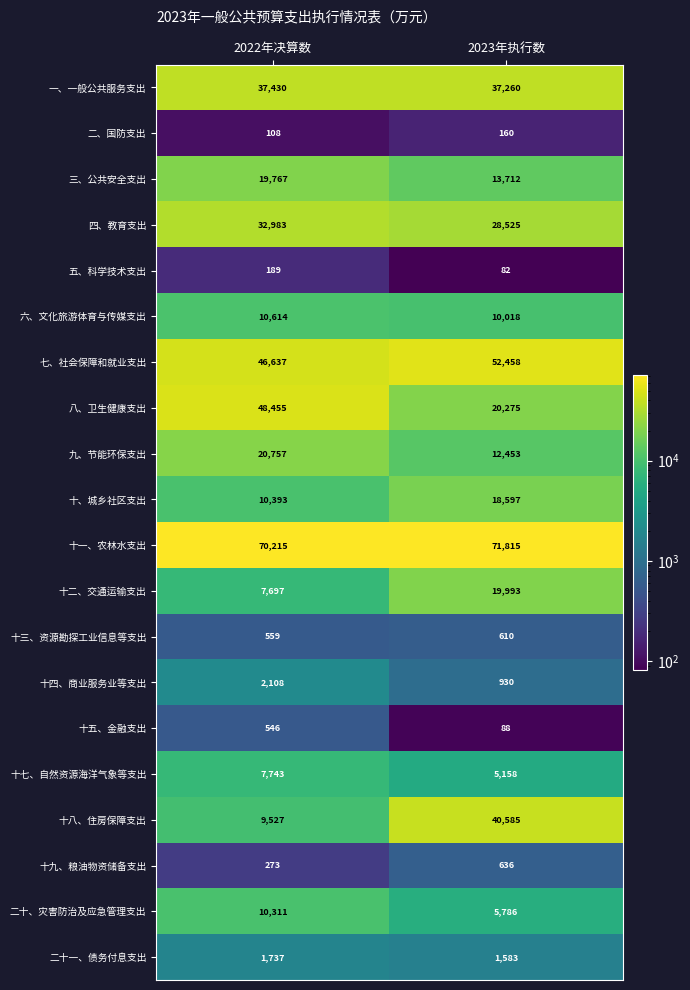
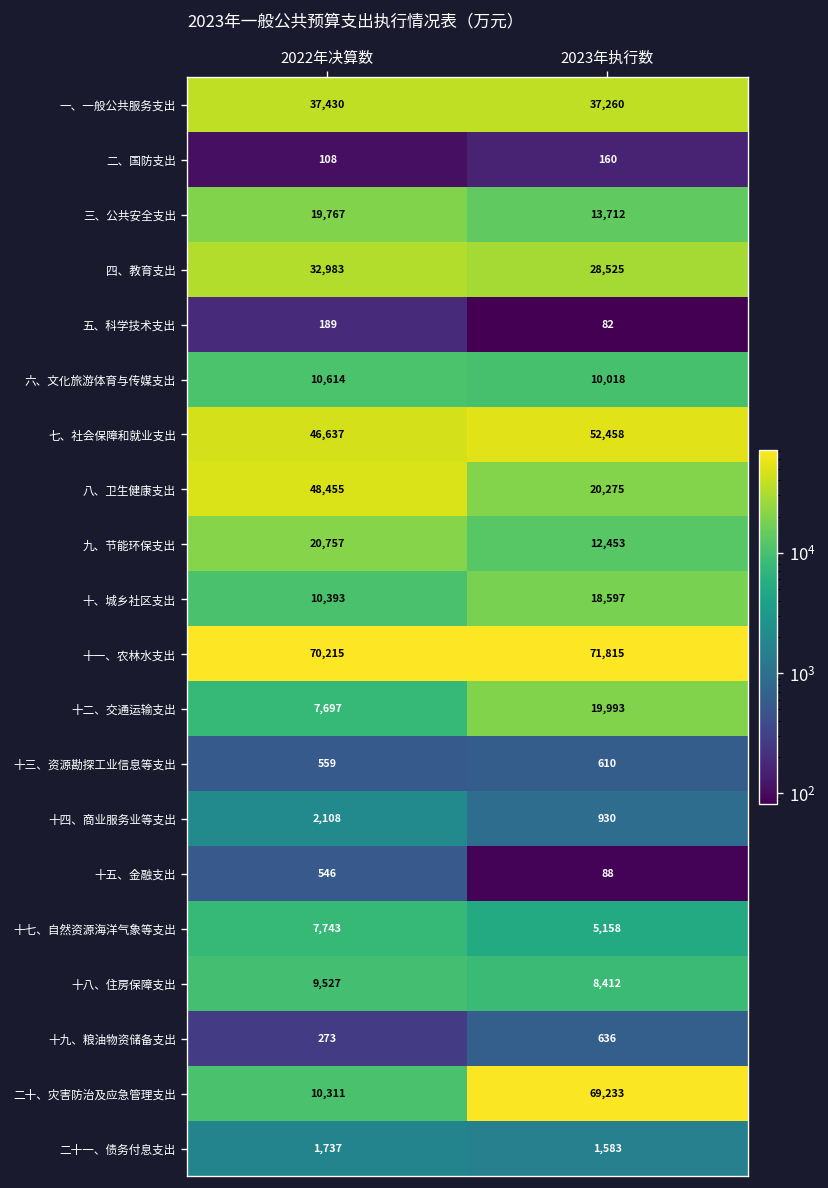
  {
    "一、一般公共服务支出": {
      "2022年决算数": "37,430",
      "2023年执行数": "37,260"
    },
    "二、国防支出": {
      "2022年决算数": "108",
      "2023年执行数": "160"
    },
    "三、公共安全支出": {
      "2022年决算数": "19,767",
      "2023年执行数": "13,712"
    },
    "四、教育支出": {
      "2022年决算数": "32,983",
      "2023年执行数": "28,525"
    },
    "五、科学技术支出": {
      "2022年决算数": "189",
      "2023年执行数": "82"
    },
    "六、文化旅游体育与传媒支出": {
      "2022年决算数": "10,614",
      "2023年执行数": "10,018"
    },
    "七、社会保障和就业支出": {
      "2022年决算数": "46,637",
      "2023年执行数": "52,458"
    },
    "八、卫生健康支出": {
      "2022年决算数": "48,455",
      "2023年执行数": "20,275"
    },
    "九、节能环保支出": {
      "2022年决算数": "20,757",
      "2023年执行数": "12,453"
    },
    "十、城乡社区支出": {
      "2022年决算数": "10,393",
      "2023年执行数": "18,597"
    },
    "十一、农林水支出": {
      "2022年决算数": "70,215",
      "2023年执行数": "71,815"
    },
    "十二、交通运输支出": {
      "2022年决算数": "7,697",
      "2023年执行数": "19,993"
    },
    "十三、资源勘探工业信息等支出": {
      "2022年决算数": "559",
      "2023年执行数": "610"
    },
    "十四、商业服务业等支出": {
      "2022年决算数": "2,108",
      "2023年执行数": "930"
    },
    "十五、金融支出": {
      "2022年决算数": "546",
      "2023年执行数": "88"
    },
    "十七、自然资源海洋气象等支出": {
      "2022年决算数": "7,743",
      "2023年执行数": "5,158"
    },
    "十八、住房保障支出": {
      "2022年决算数": "9,527",
-     "2023年执行数": "40,585"
+     "2023年执行数": "8,412"
    },
    "十九、粮油物资储备支出": {
      "2022年决算数": "273",
      "2023年执行数": "636"
    },
    "二十、灾害防治及应急管理支出": {
      "2022年决算数": "10,311",
-     "2023年执行数": "5,786"
+     "2023年执行数": "69,233"
    },
    "二十一、债务付息支出": {
      "2022年决算数": "1,737",
      "2023年执行数": "1,583"
    }
  }
